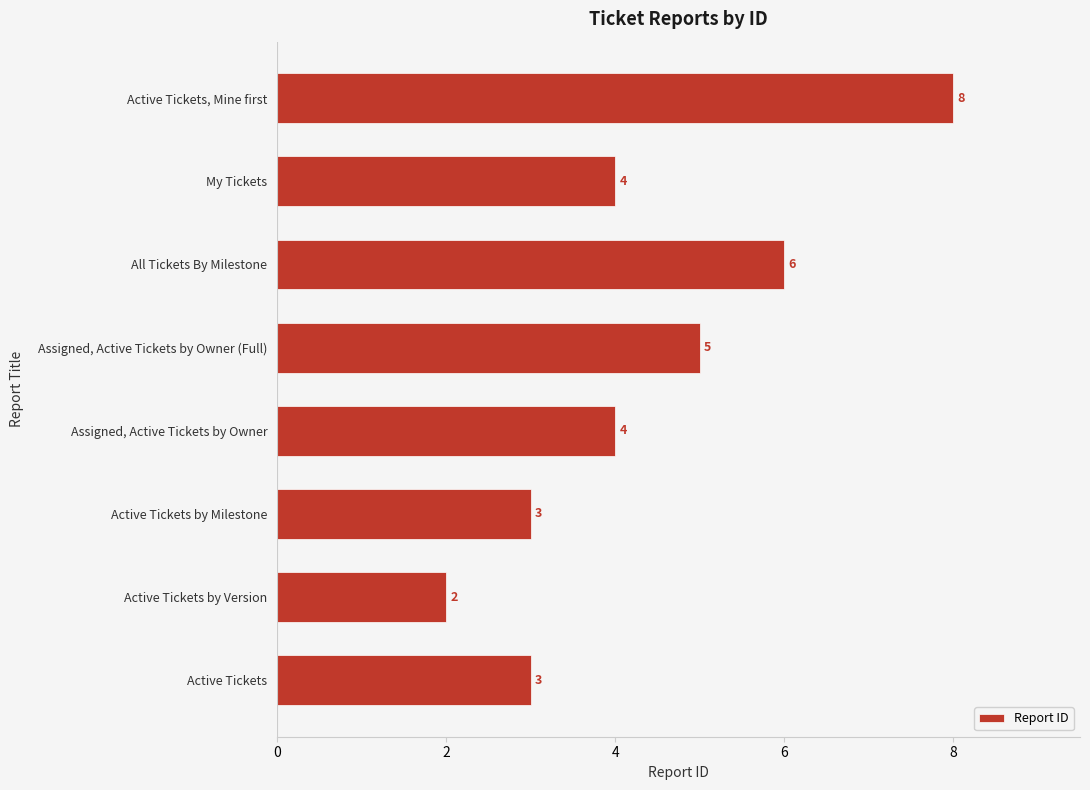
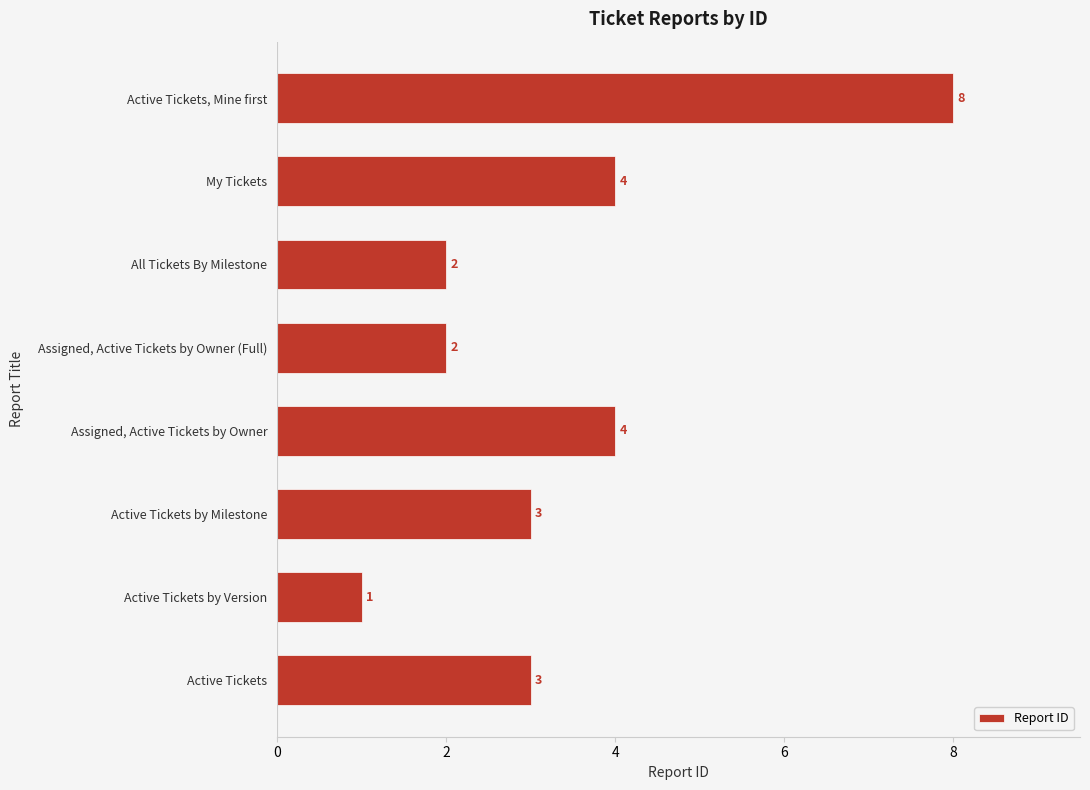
  {
    "Active Tickets, Mine first": 8,
    "My Tickets": 4,
-   "All Tickets By Milestone": 6,
-   "Assigned, Active Tickets by Owner (Full)": 5,
+   "All Tickets By Milestone": 2,
+   "Assigned, Active Tickets by Owner (Full)": 2,
    "Assigned, Active Tickets by Owner": 4,
    "Active Tickets by Milestone": 3,
-   "Active Tickets by Version": 2,
+   "Active Tickets by Version": 1,
    "Active Tickets": 3
  }
